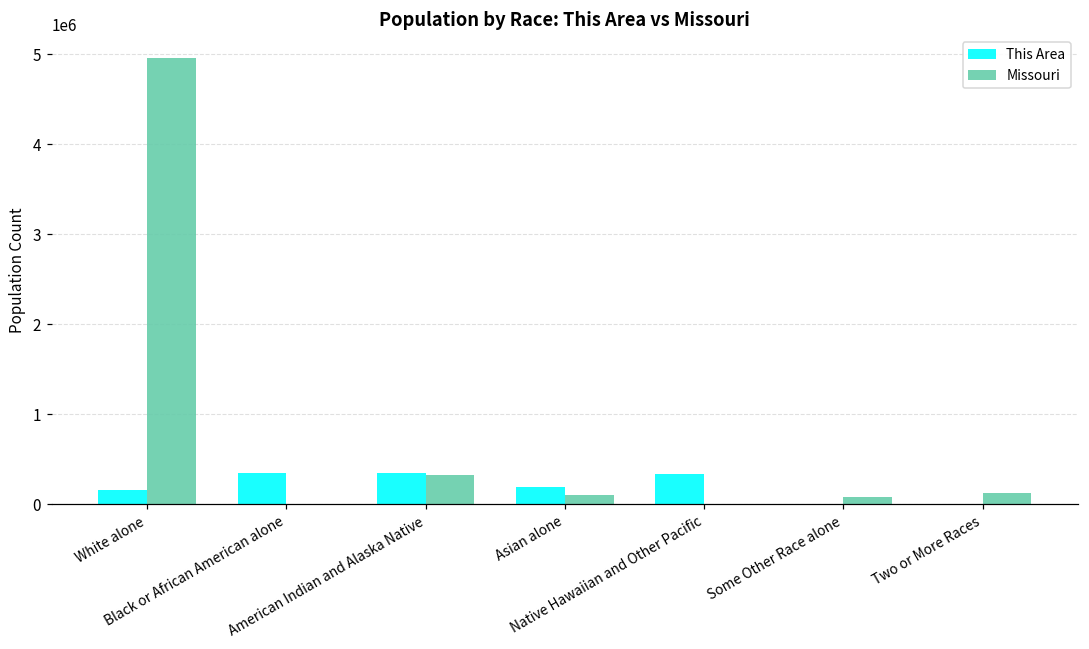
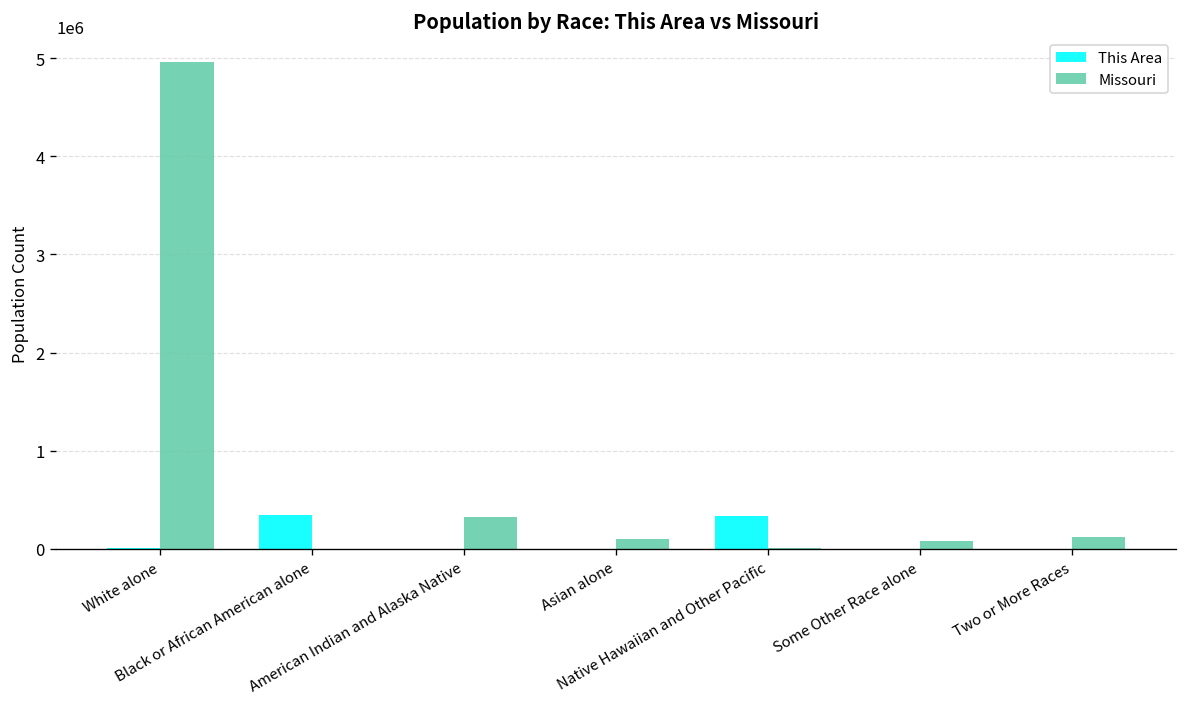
  {
    "This Area": {
-     "White alone": 200000,
+     "White alone": 0,
      "Black or African American alone": 300000,
-     "American Indian and Alaska Native": 300000,
-     "Asian alone": 200000,
+     "American Indian and Alaska Native": 0,
+     "Asian alone": 0,
      "Native Hawaiian and Other Pacific": 300000
    },
    "Missouri": {
      "White alone": 5000000,
      "American Indian and Alaska Native": 300000,
      "Asian alone": 100000,
      "Some Other Race alone": 100000,
      "Two or More Races": 100000
    }
  }
